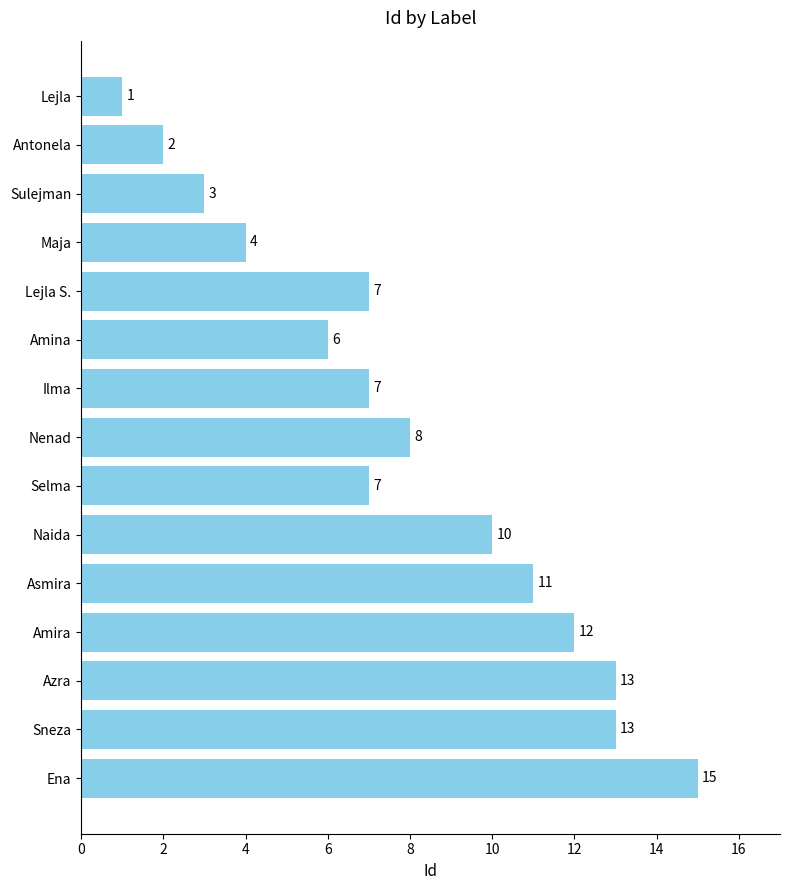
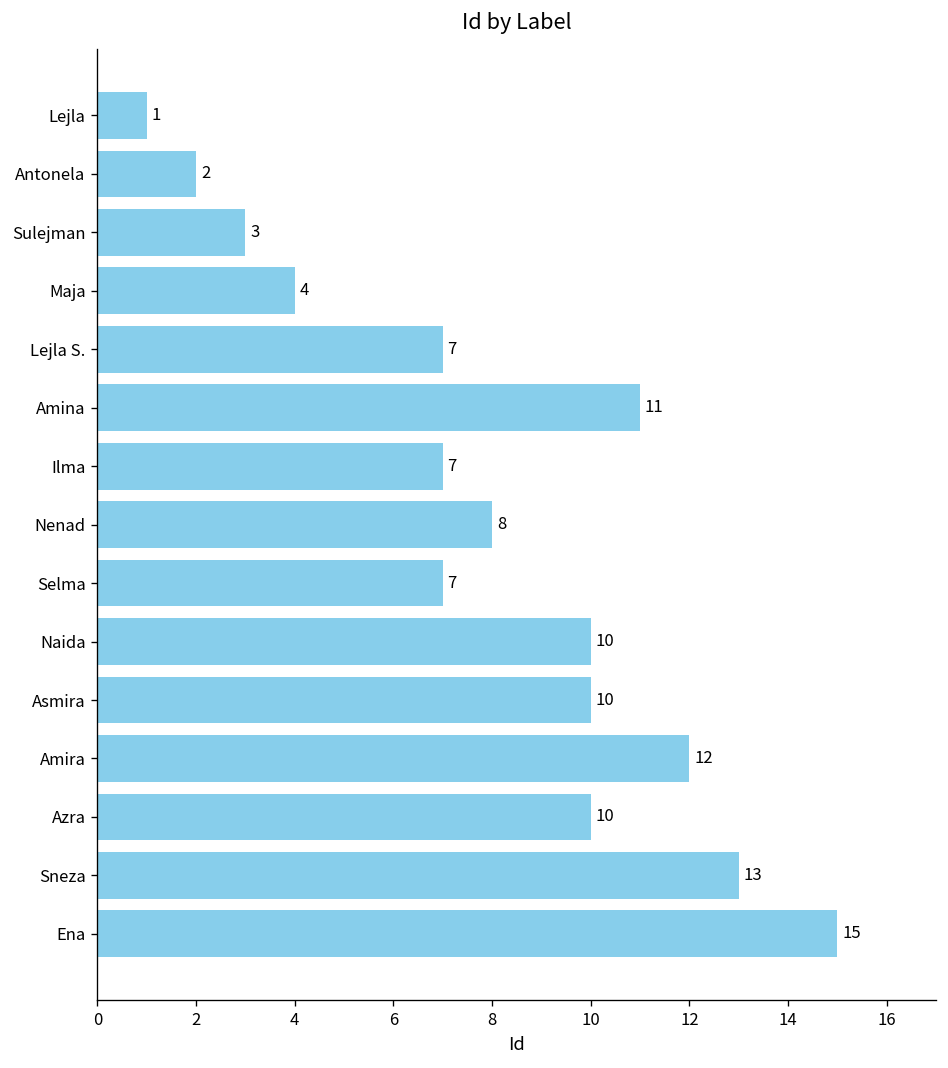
  {
    "Lejla": 1,
    "Antonela": 2,
    "Sulejman": 3,
    "Maja": 4,
    "Lejla S.": 7,
-   "Amina": 6,
+   "Amina": 11,
    "Ilma": 7,
    "Nenad": 8,
    "Selma": 7,
    "Naida": 10,
-   "Asmira": 11,
+   "Asmira": 10,
    "Amira": 12,
-   "Azra": 13,
+   "Azra": 10,
    "Sneza": 13,
    "Ena": 15
  }
